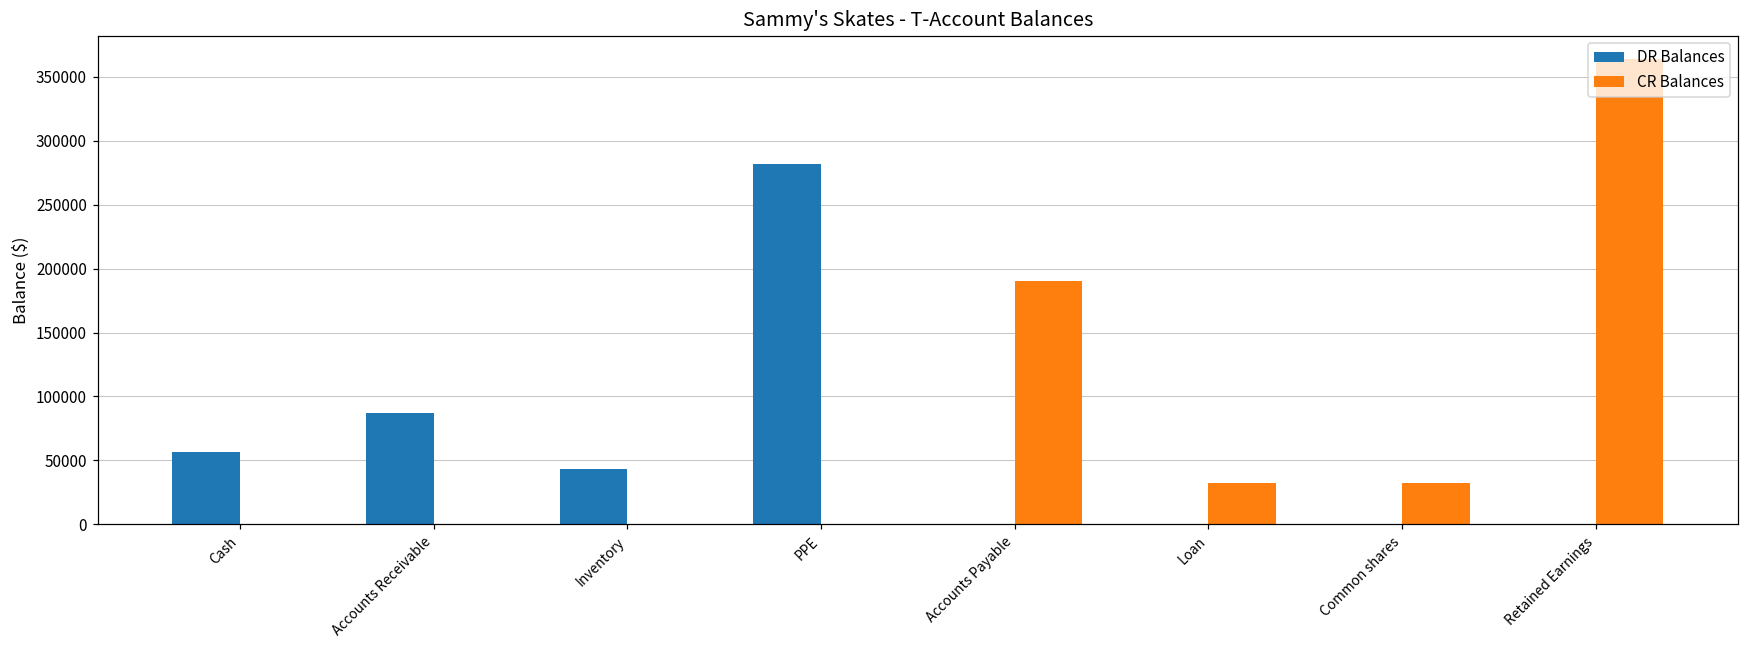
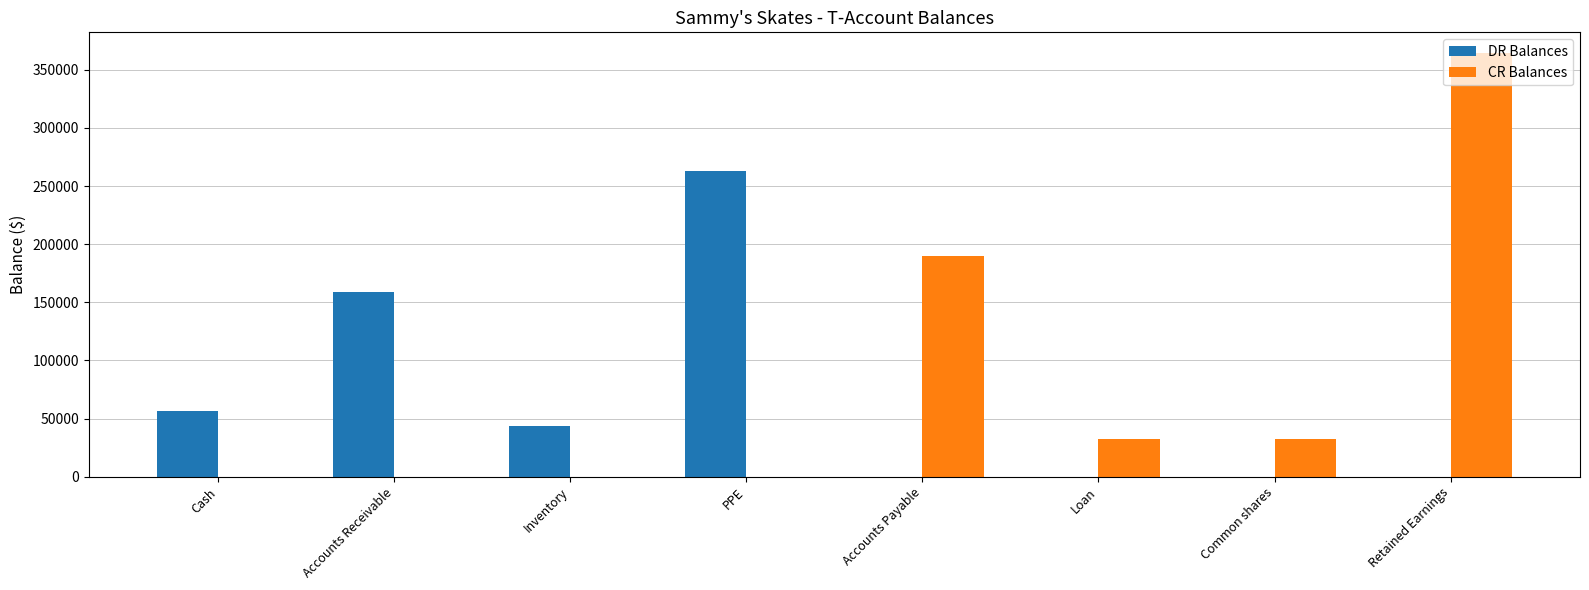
  {
    "DR Balances": {
      "Cash": 57000,
-     "Accounts Receivable": 87000,
+     "Accounts Receivable": 159000,
      "Inventory": 44000,
-     "PPE": 282000,
+     "PPE": 263000,
      "Accounts Payable": 0,
      "Loan": 0,
      "Common shares": 0,
      "Retained Earnings": 0
    },
    "CR Balances": {
      "Cash": 0,
      "Accounts Receivable": 0,
      "Inventory": 0,
      "PPE": 0,
      "Accounts Payable": 190000,
      "Loan": 32000,
      "Common shares": 33000
    }
  }
